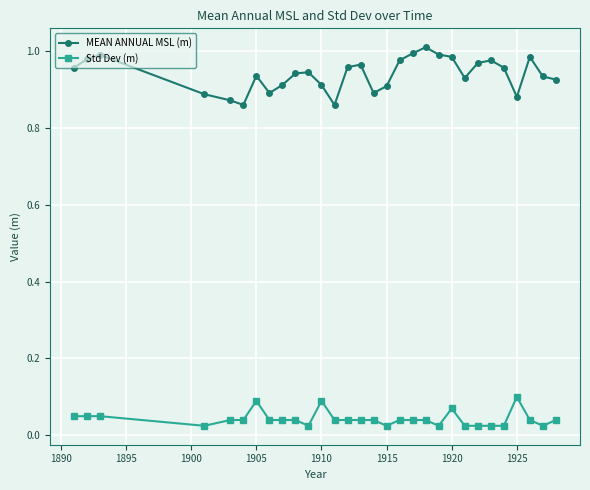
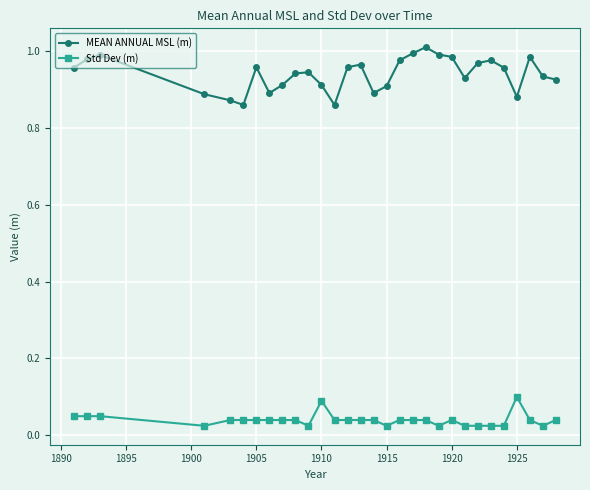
  {
    "MEAN ANNUAL MSL (m)": {
-     "1905": 0.94,
+     "1905": 0.96,
      "1910": 0.91,
      "1915": 0.91,
      "1920": 0.98,
      "1925": 0.88
    },
    "Std Dev (m)": {
-     "1905": 0.09,
+     "1905": 0.04,
      "1910": 0.09,
      "1915": 0.03,
-     "1920": 0.07,
+     "1920": 0.04,
      "1925": 0.10
    }
  }
